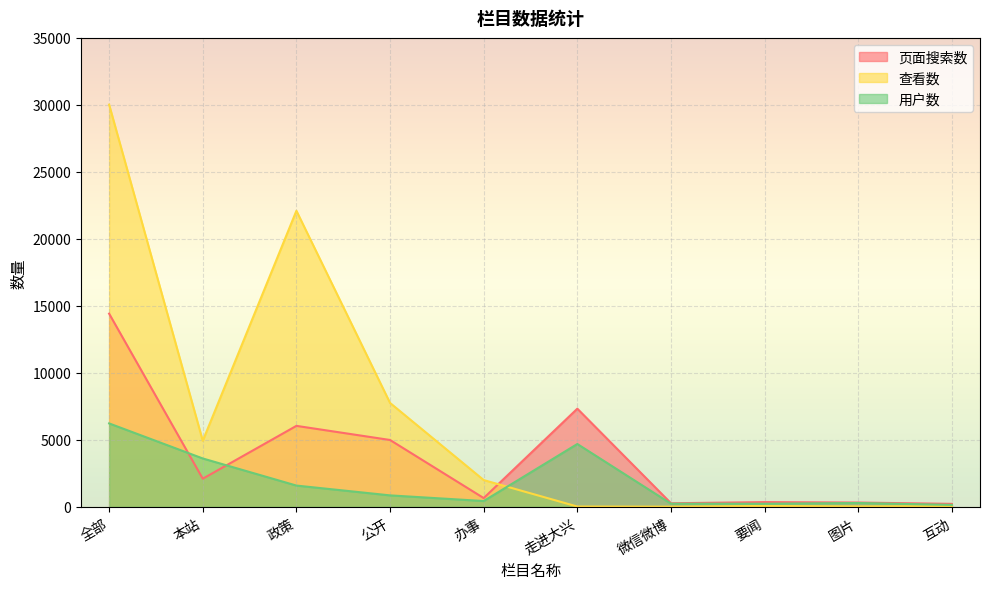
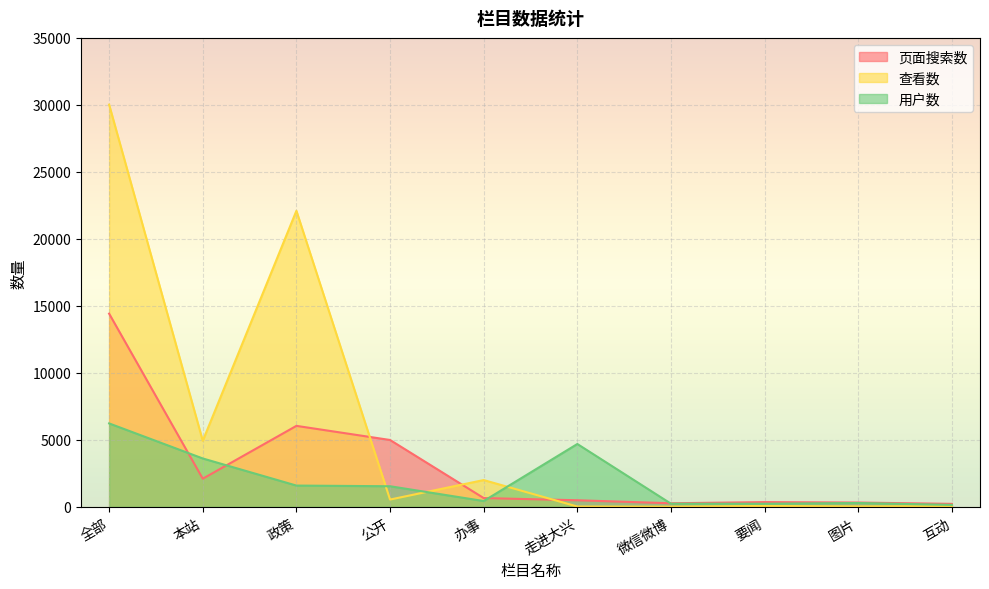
  {
    "页面搜索数": {
      "全部": 14400,
      "本站": 2100,
      "政策": 6000,
      "公开": 5000,
      "办事": 700,
-     "走进大兴": 7300
+     "走进大兴": 500
    },
    "查看数": {
      "全部": 30000,
      "本站": 4900,
      "政策": 22100,
-     "公开": 7800,
+     "公开": 500,
      "办事": 2000,
      "走进大兴": 0,
      "微信微博": 0,
      "图片": 0
    },
    "用户数": {
      "全部": 6200,
      "本站": 3600,
      "政策": 1600,
-     "公开": 900,
+     "公开": 1500,
      "办事": 400,
      "走进大兴": 4700
    }
  }
